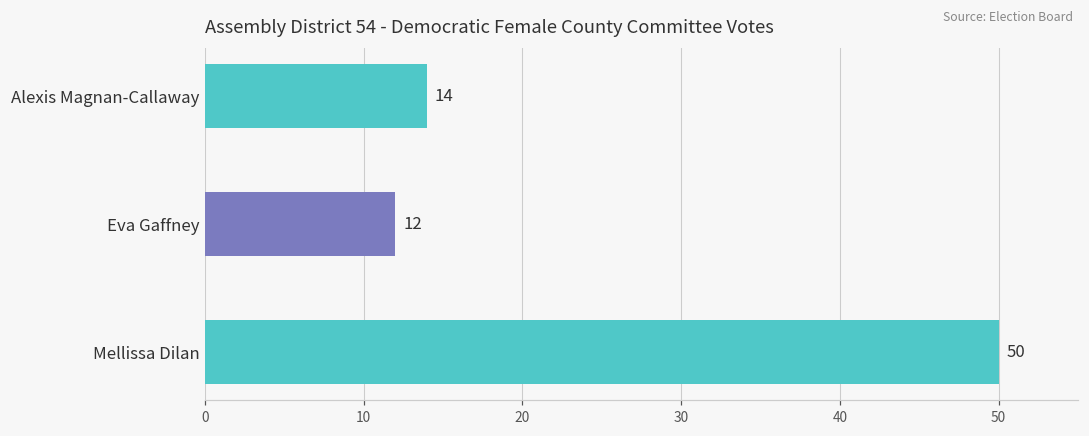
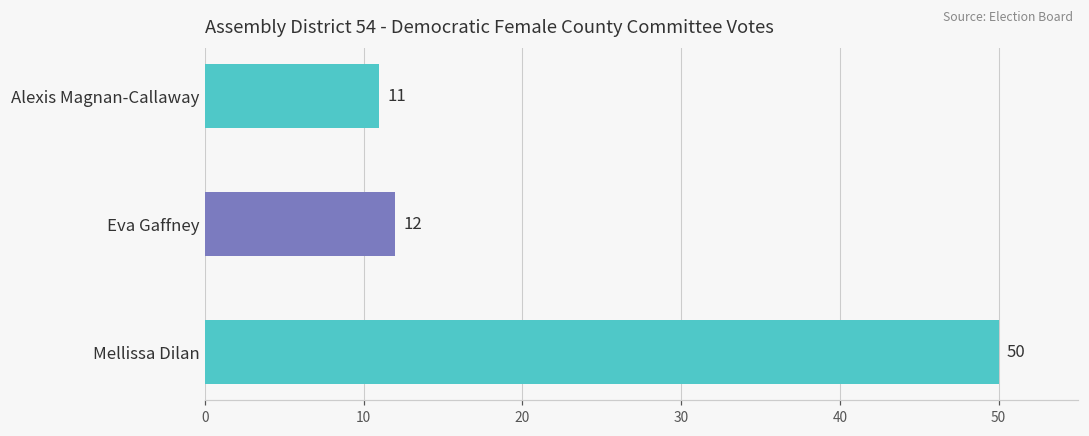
  {
-   "Alexis Magnan-Callaway": 14,
+   "Alexis Magnan-Callaway": 11,
    "Eva Gaffney": 12,
    "Mellissa Dilan": 50
  }
